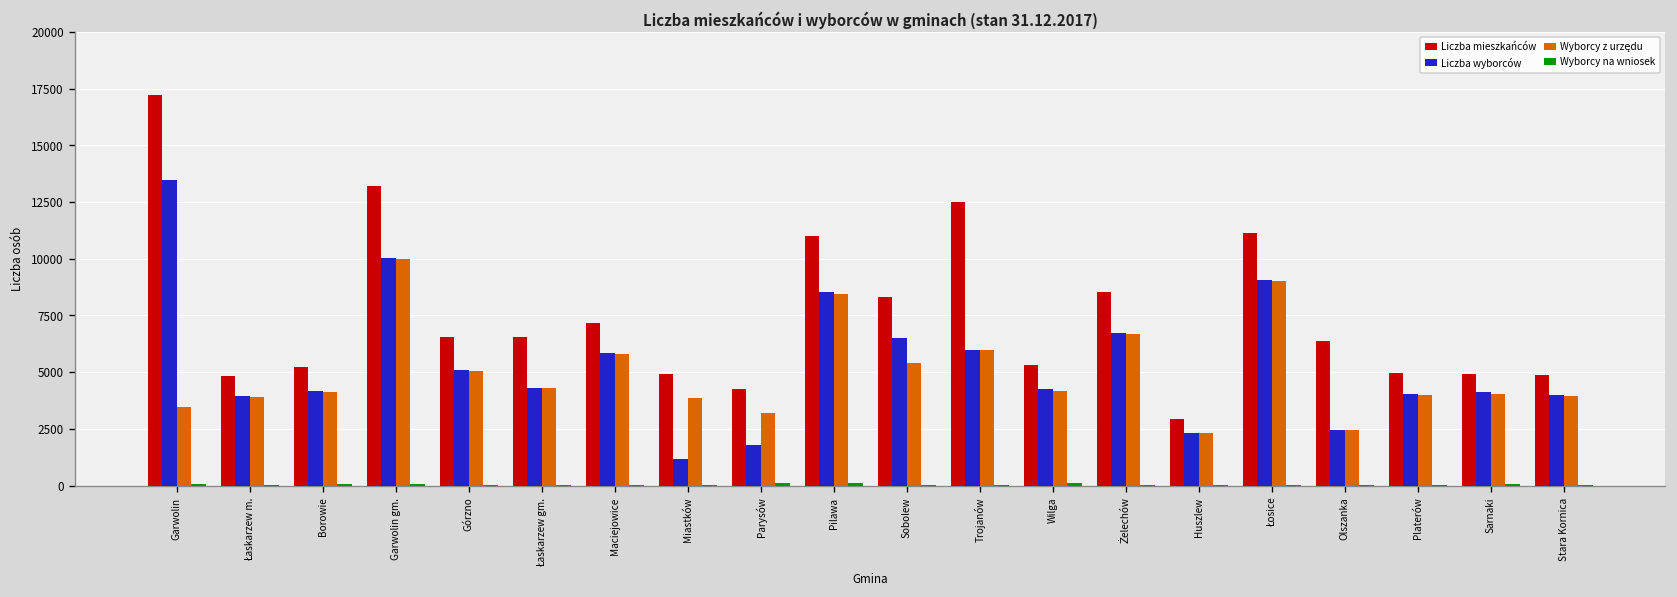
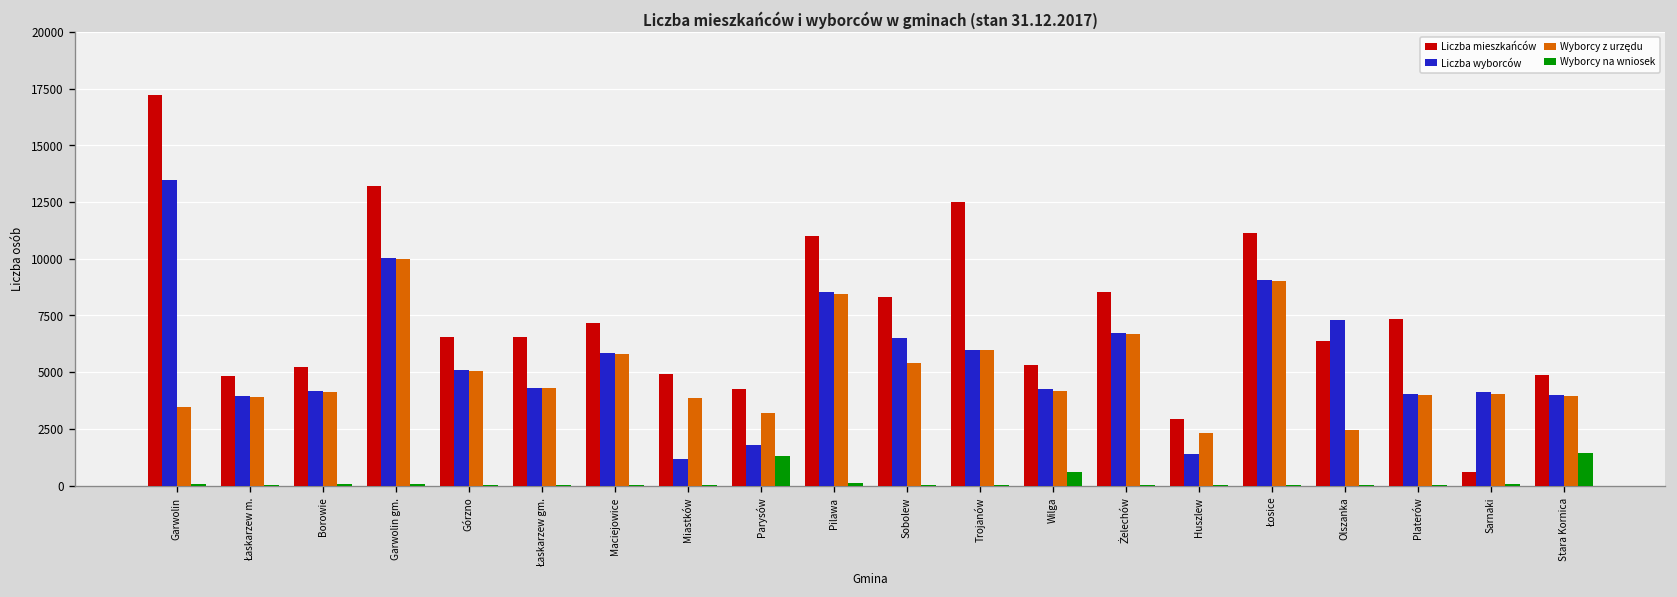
  {
    "Liczba mieszkańców": {
      "Garwolin": 17200,
      "Łaskarzew m.": 4800,
      "Borowie": 5200,
      "Garwolin gm.": 13200,
      "Górzno": 6500,
      "Łaskarzew gm.": 6600,
      "Maciejowice": 7200,
      "Miastków": 4900,
      "Parysów": 4200,
      "Pilawa": 11000,
      "Sobolew": 8300,
      "Trojanów": 12500,
      "Wilga": 5300,
      "Żelechów": 8500,
      "Huszlew": 2900,
      "Łosice": 11100,
      "Olszanka": 6400,
-     "Platerów": 5000,
-     "Sarnaki": 4900,
+     "Platerów": 7300,
+     "Sarnaki": 600,
      "Stara Kornica": 4900
    },
    "Liczba wyborców": {
      "Garwolin": 13500,
      "Łaskarzew m.": 3900,
      "Borowie": 4200,
      "Garwolin gm.": 10000,
      "Górzno": 5100,
      "Łaskarzew gm.": 4300,
      "Maciejowice": 5800,
      "Miastków": 1200,
      "Parysów": 1800,
      "Pilawa": 8500,
      "Sobolew": 6500,
      "Trojanów": 6000,
      "Wilga": 4300,
      "Żelechów": 6700,
-     "Huszlew": 2300,
+     "Huszlew": 1400,
      "Łosice": 9100,
-     "Olszanka": 2500,
+     "Olszanka": 7300,
      "Platerów": 4000,
      "Sarnaki": 4100,
      "Stara Kornica": 4000
    },
    "Wyborcy z urzędu": {
      "Garwolin": 3400,
      "Łaskarzew m.": 3900,
      "Borowie": 4100,
      "Garwolin gm.": 10000,
      "Górzno": 5100,
      "Łaskarzew gm.": 4300,
      "Maciejowice": 5800,
      "Miastków": 3900,
      "Parysów": 3200,
      "Pilawa": 8500,
      "Sobolew": 5400,
      "Trojanów": 6000,
      "Wilga": 4200,
      "Żelechów": 6700,
      "Huszlew": 2300,
      "Łosice": 9000,
      "Olszanka": 2500,
      "Platerów": 4000,
      "Sarnaki": 4000,
      "Stara Kornica": 4000
    },
    "Wyborcy na wniosek": {
-     "Parysów": 100,
-     "Wilga": 100,
-     "Stara Kornica": 0
+     "Parysów": 1300,
+     "Wilga": 600,
+     "Stara Kornica": 1500
    }
  }
